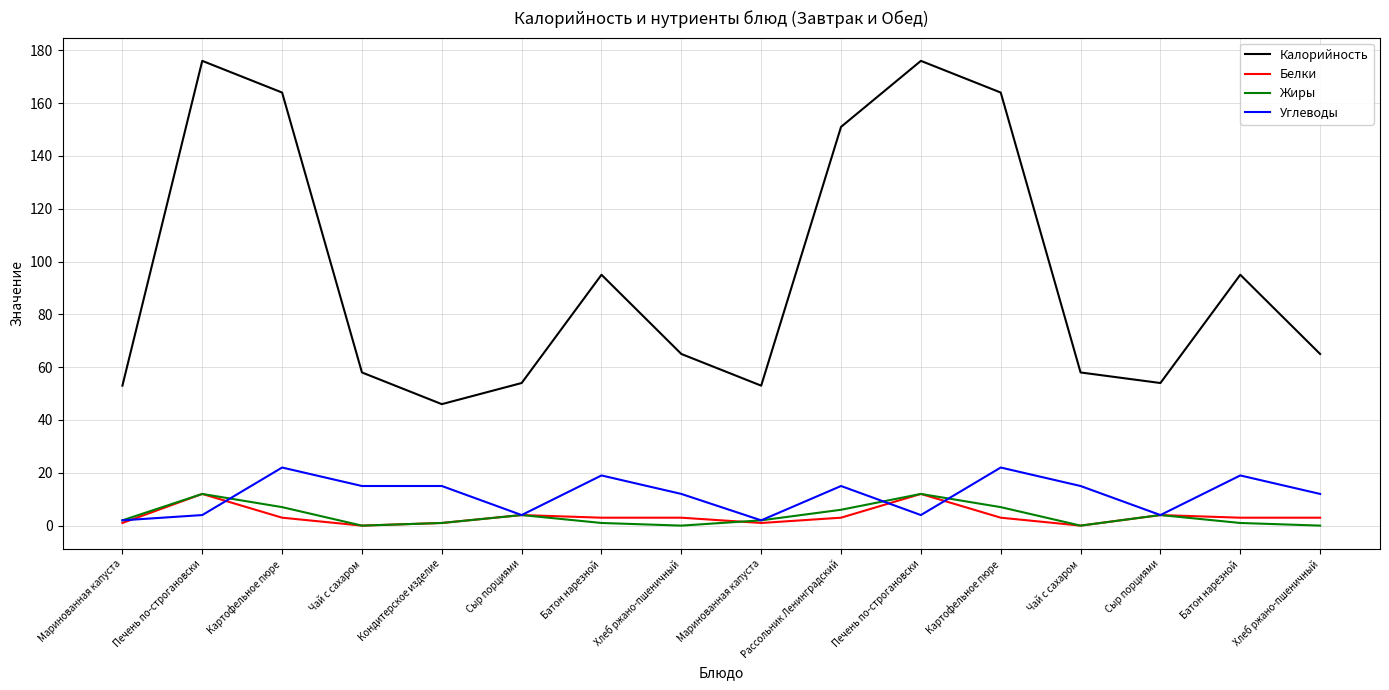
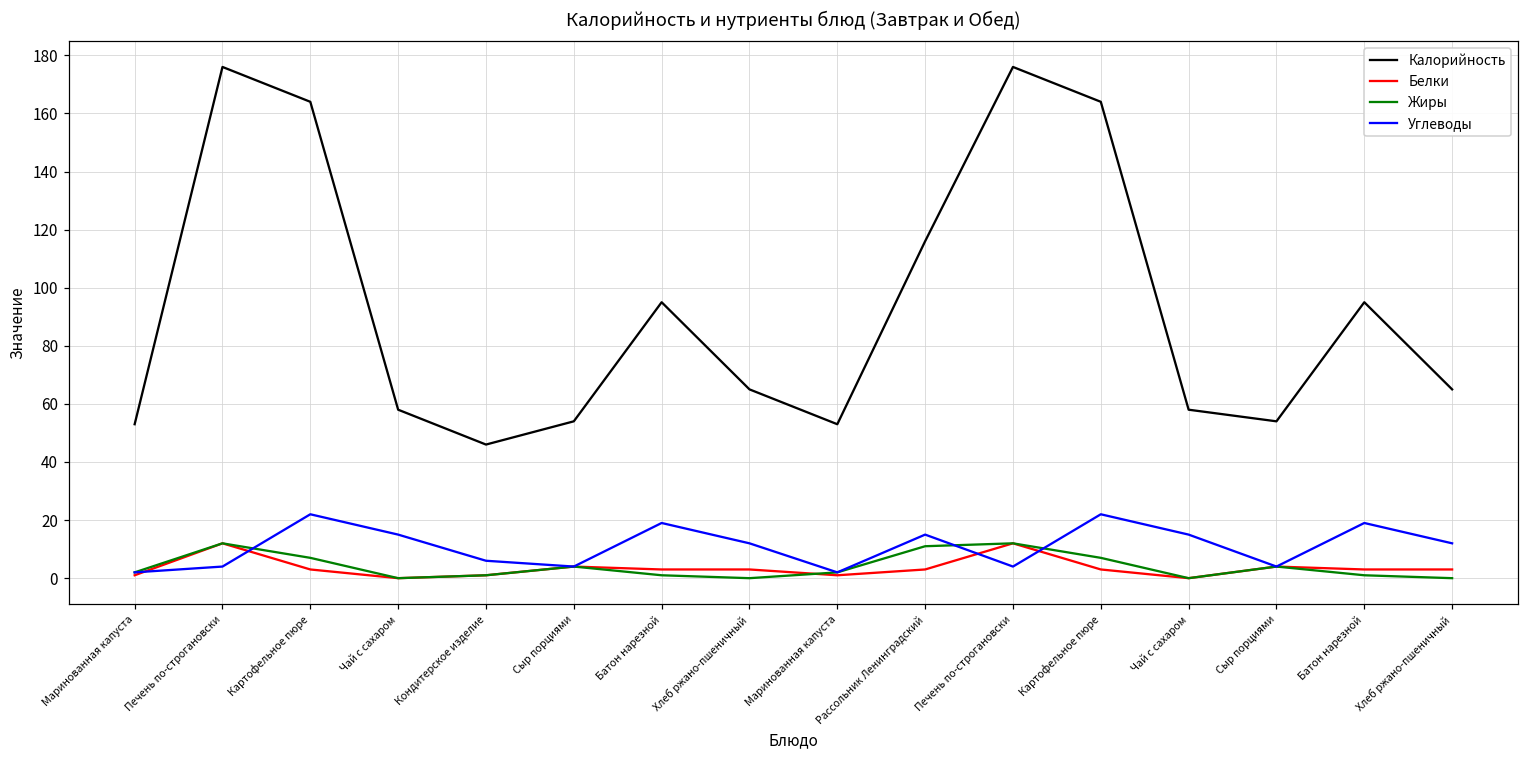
  {
    "Калорийность": {
      "Кондитерское изделие": 46,
-     "Рассольник Ленинградский": 151
+     "Рассольник Ленинградский": 116
    },
    "Белки": {
      "Рассольник Ленинградский": 3
    },
    "Жиры": {
-     "Рассольник Ленинградский": 6
+     "Рассольник Ленинградский": 11
    },
    "Углеводы": {
-     "Кондитерское изделие": 15,
+     "Кондитерское изделие": 6,
      "Рассольник Ленинградский": 15
    }
  }
